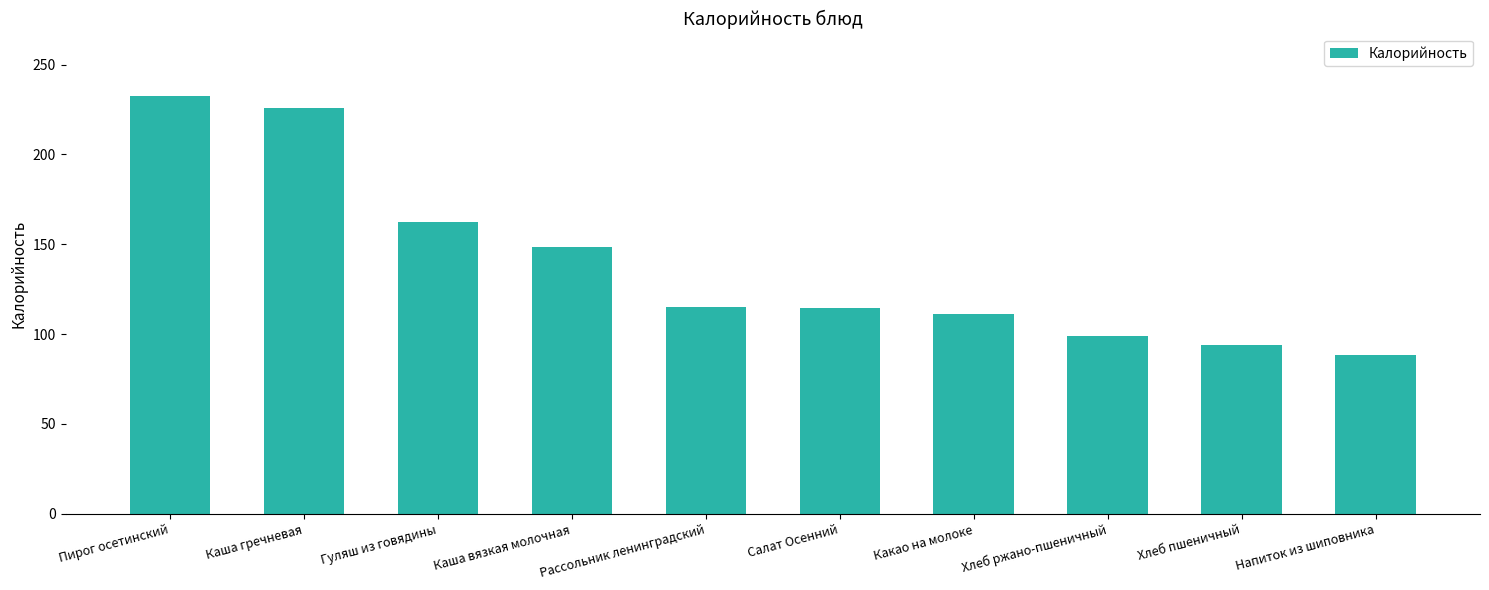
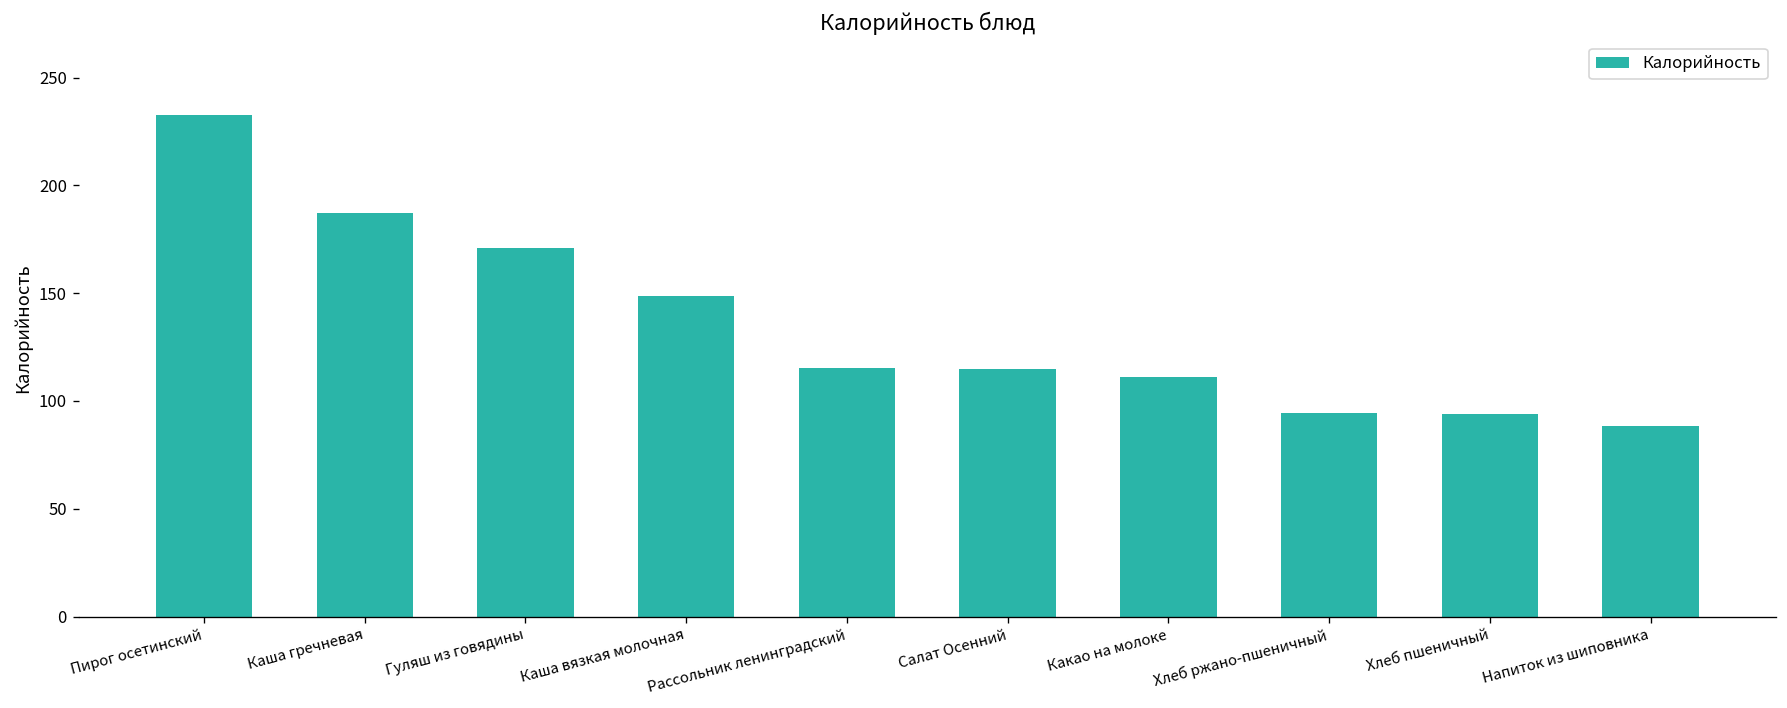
  {
    "Пирог осетинский": 232,
-   "Каша гречневая": 226,
-   "Гуляш из говядины": 162,
+   "Каша гречневая": 187,
+   "Гуляш из говядины": 171,
    "Каша вязкая молочная": 149,
    "Рассольник ленинградский": 115,
    "Салат Осенний": 115,
    "Какао на молоке": 111,
-   "Хлеб ржано-пшеничный": 99,
+   "Хлеб ржано-пшеничный": 94,
    "Хлеб пшеничный": 94,
    "Напиток из шиповника": 89
  }
